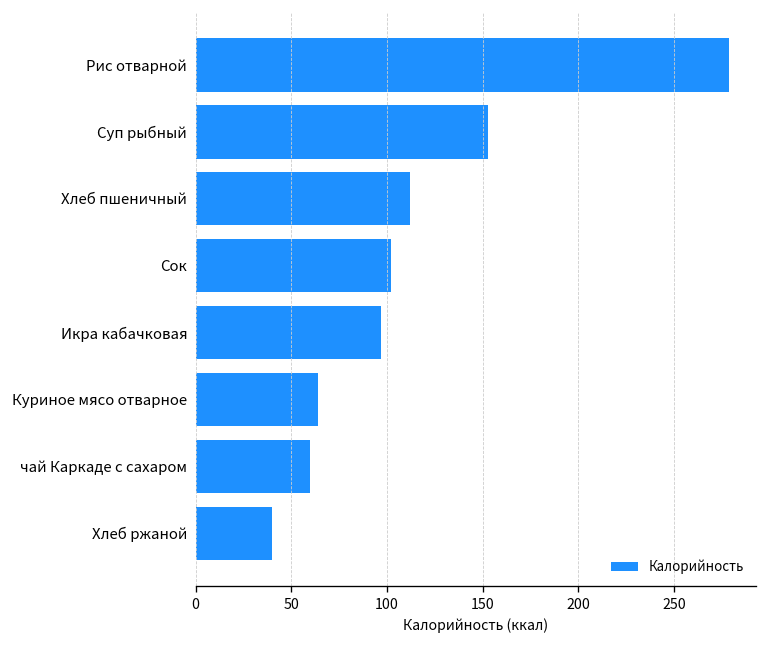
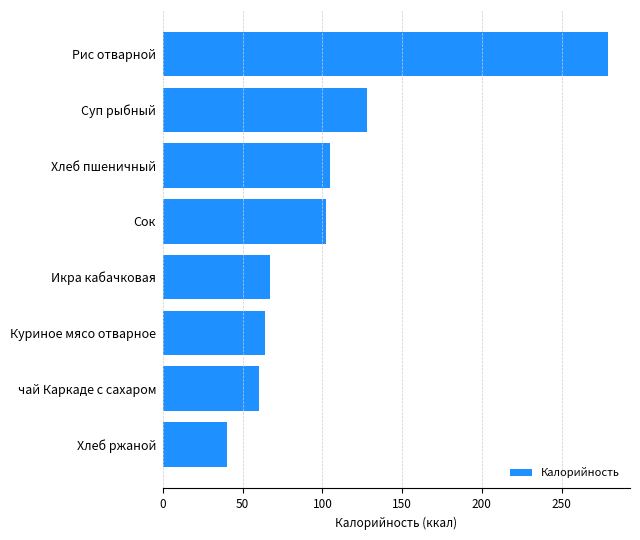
  {
    "Рис отварной": 279,
-   "Суп рыбный": 153,
-   "Хлеб пшеничный": 112,
+   "Суп рыбный": 128,
+   "Хлеб пшеничный": 105,
    "Сок": 102,
-   "Икра кабачковая": 97,
+   "Икра кабачковая": 67,
    "Куриное мясо отварное": 64,
    "чай Каркаде с сахаром": 60,
    "Хлеб ржаной": 40
  }
